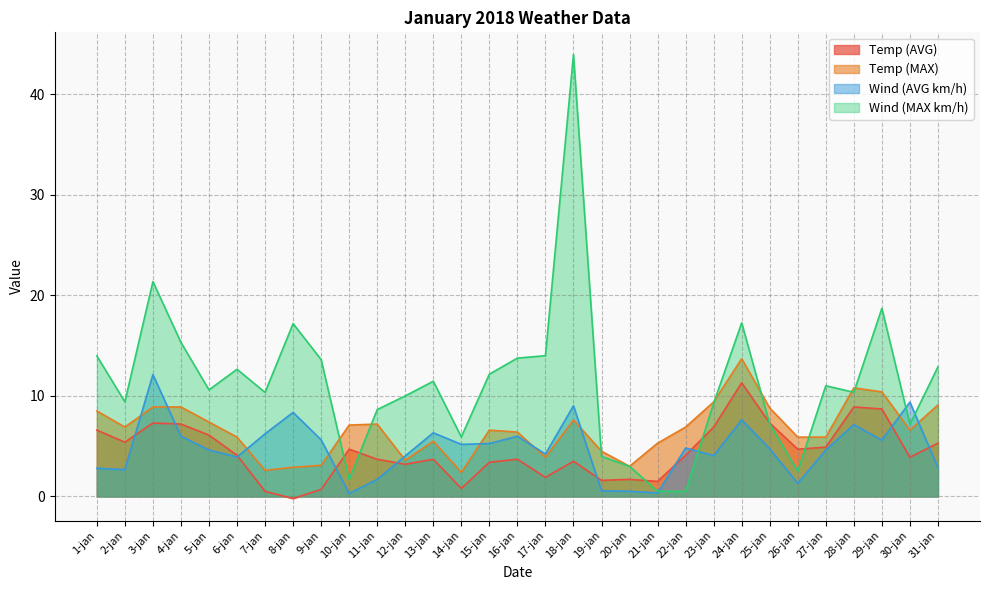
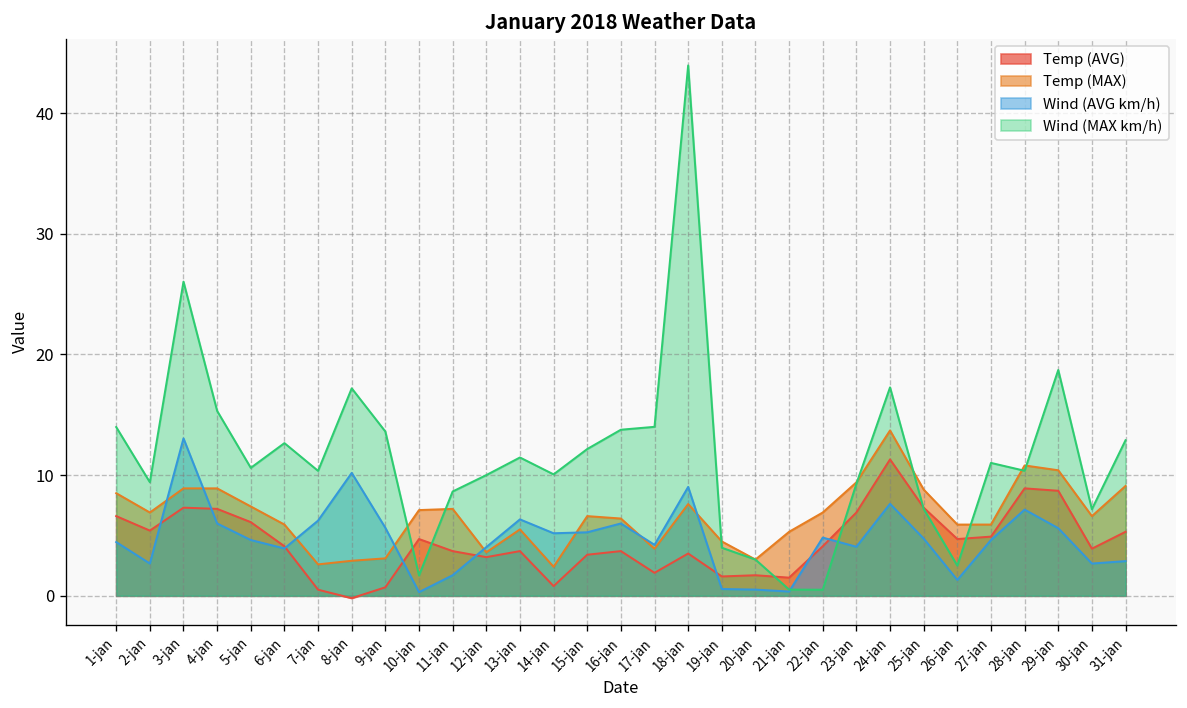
  {
    "Wind (AVG km/h)": {
-     "1-jan": 2.8,
+     "1-jan": 4.5,
      "2-jan": 2.7,
-     "3-jan": 12.1,
+     "3-jan": 13.0,
      "4-jan": 6.0,
      "5-jan": 4.6,
      "7-jan": 6.2,
-     "8-jan": 8.4,
+     "8-jan": 10.2,
      "9-jan": 5.6,
      "10-jan": 0.3,
      "11-jan": 1.7,
      "12-jan": 4.0,
      "13-jan": 6.3,
      "14-jan": 5.2,
      "15-jan": 5.3,
      "16-jan": 6.0,
      "17-jan": 4.2,
      "18-jan": 9.0,
      "19-jan": 0.6,
      "20-jan": 0.5,
      "22-jan": 4.8,
      "23-jan": 4.1,
      "24-jan": 7.6,
      "25-jan": 4.7,
      "26-jan": 1.3,
      "27-jan": 4.6,
      "28-jan": 7.1,
      "29-jan": 5.6,
-     "30-jan": 9.4,
+     "30-jan": 2.7,
      "31-jan": 2.9
    },
    "Wind (MAX km/h)": {
      "1-jan": 14.0,
      "2-jan": 9.4,
-     "3-jan": 21.4,
+     "3-jan": 26.0,
      "4-jan": 15.3,
      "5-jan": 10.6,
      "6-jan": 12.7,
      "7-jan": 10.4,
      "8-jan": 17.2,
      "9-jan": 13.6,
      "10-jan": 1.7,
      "11-jan": 8.6,
      "12-jan": 10.0,
      "13-jan": 11.5,
-     "14-jan": 5.9,
+     "14-jan": 10.1,
      "15-jan": 12.2,
      "16-jan": 13.8,
      "17-jan": 14.0,
      "18-jan": 44.0,
      "19-jan": 4.0,
      "22-jan": 0.5,
      "24-jan": 17.3,
      "26-jan": 2.5,
      "27-jan": 11.0,
      "28-jan": 10.4,
      "29-jan": 18.7,
      "30-jan": 7.2,
      "31-jan": 12.9
    }
  }
